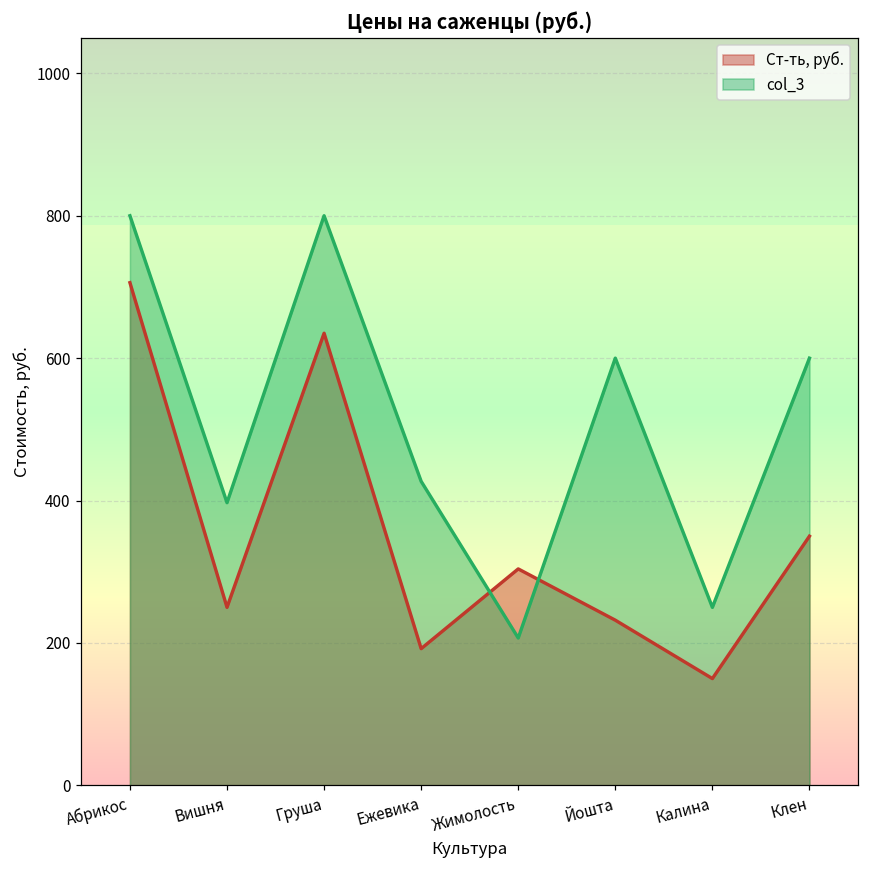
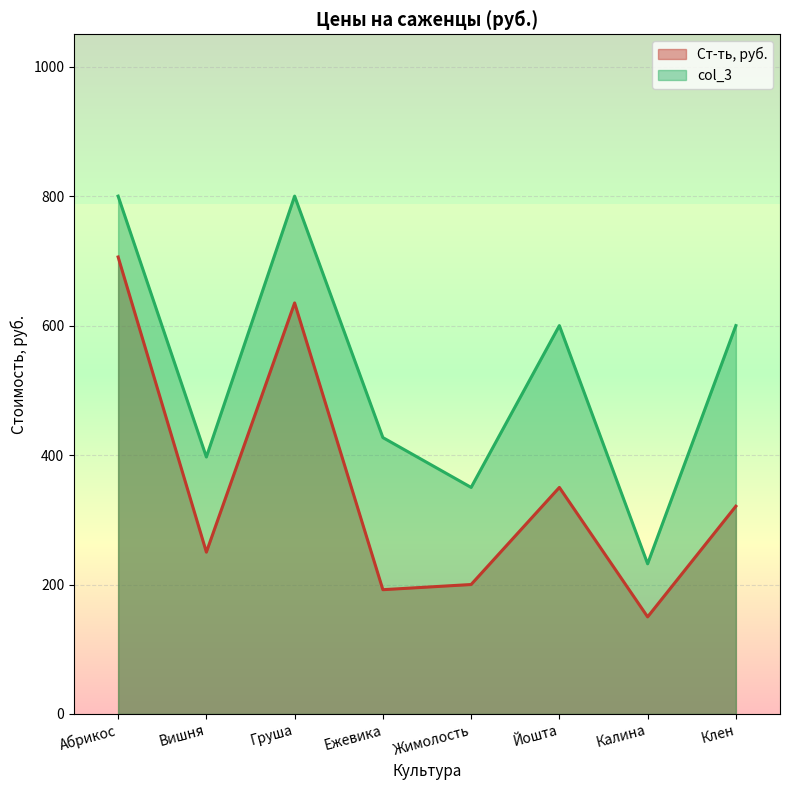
  {
    "Ст-ть, руб.": {
      "Абрикос": 710,
      "Вишня": 250,
      "Груша": 640,
      "Ежевика": 190,
-     "Жимолость": 300,
-     "Йошта": 230,
+     "Жимолость": 200,
+     "Йошта": 350,
      "Калина": 150,
-     "Клен": 350
+     "Клен": 320
    },
    "col_3": {
      "Абрикос": 800,
      "Вишня": 400,
      "Груша": 800,
      "Ежевика": 430,
-     "Жимолость": 210,
+     "Жимолость": 350,
      "Йошта": 600,
-     "Калина": 250,
+     "Калина": 230,
      "Клен": 600
    }
  }
